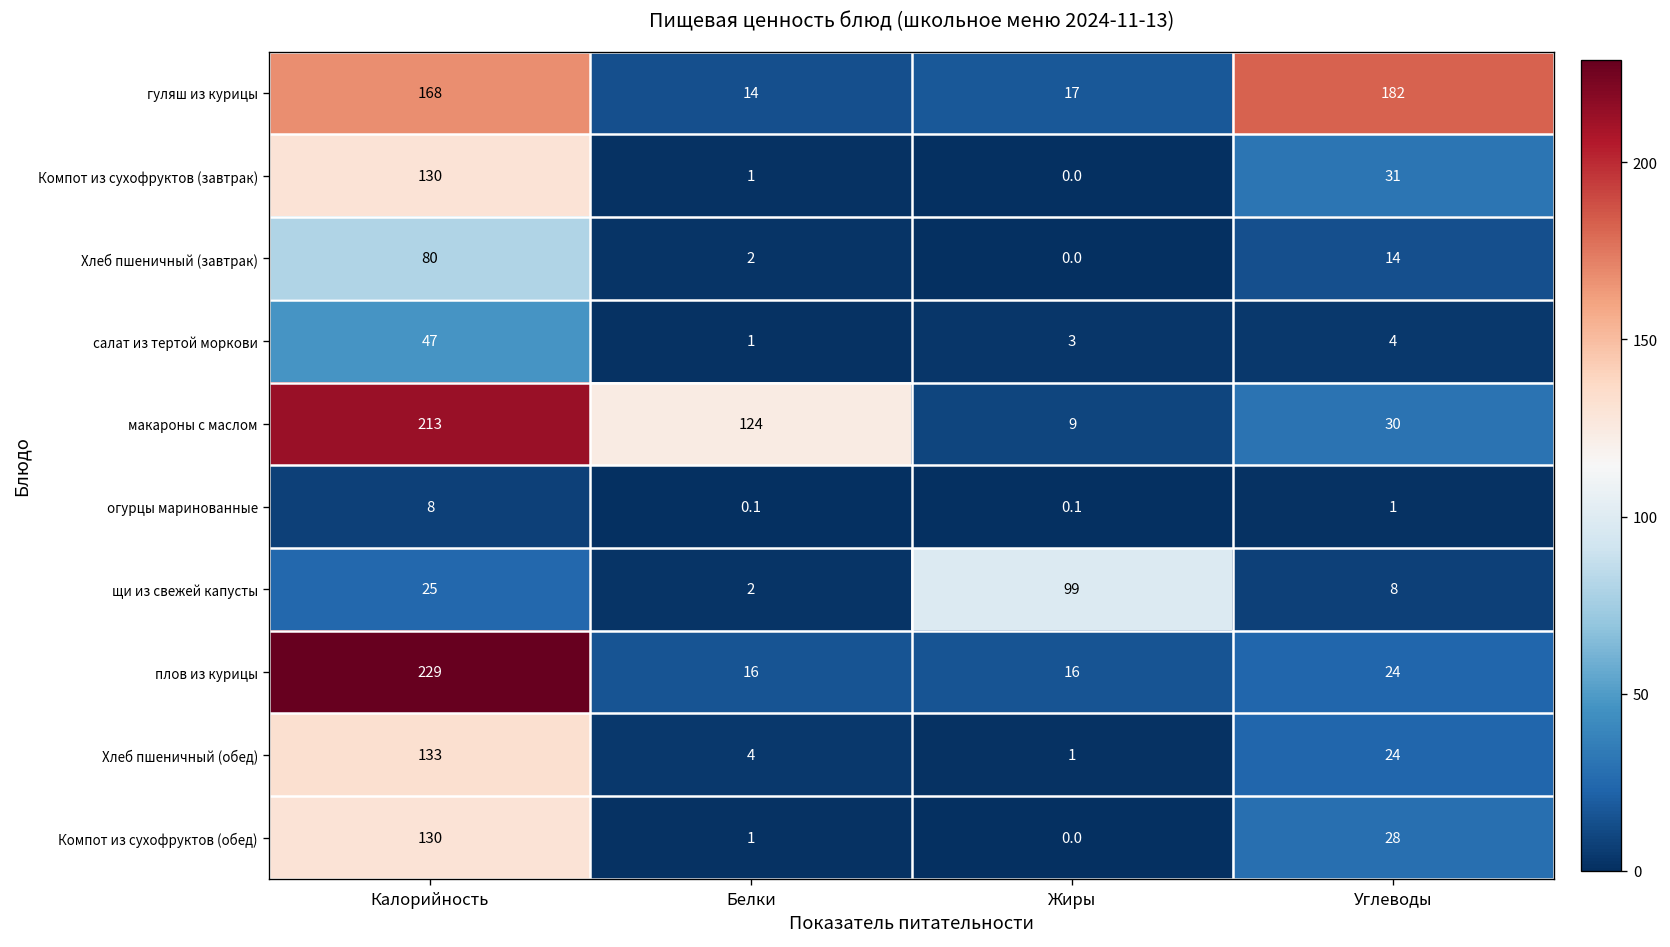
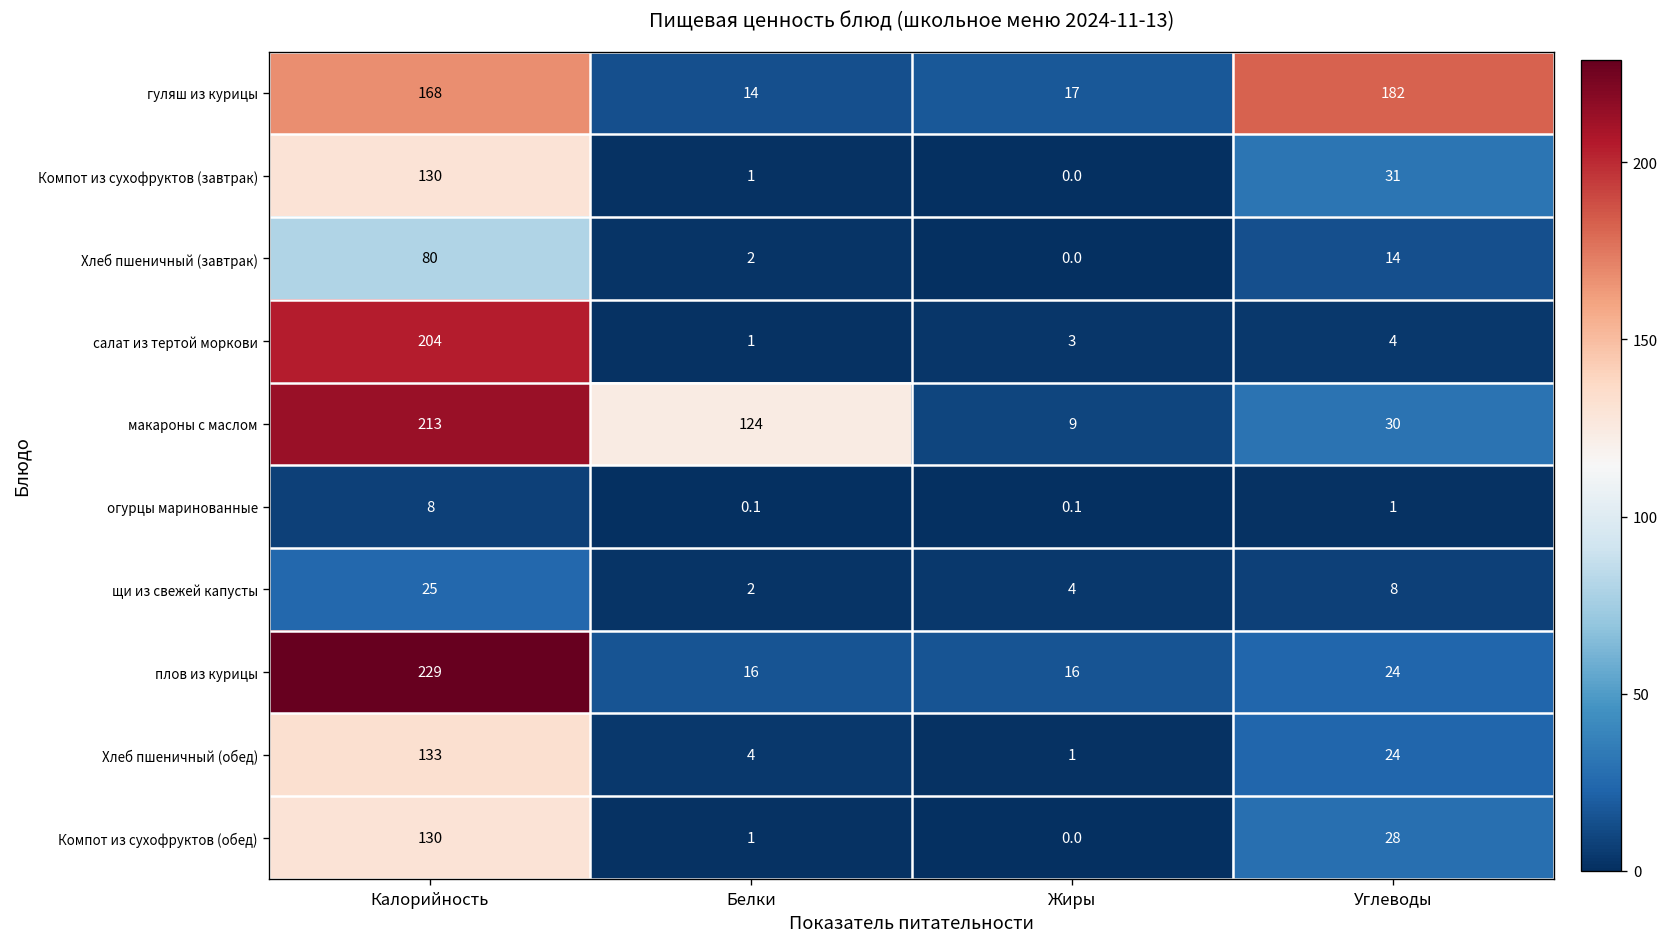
  {
    "гуляш из курицы": {
      "Калорийность": 168,
      "Белки": 14,
      "Жиры": 17,
      "Углеводы": 182
    },
    "Компот из сухофруктов (завтрак)": {
      "Калорийность": 130,
      "Белки": 1,
      "Жиры": 0.0,
      "Углеводы": 31
    },
    "Хлеб пшеничный (завтрак)": {
      "Калорийность": 80,
      "Белки": 2,
      "Жиры": 0.0,
      "Углеводы": 14
    },
    "салат из тертой моркови": {
-     "Калорийность": 47,
+     "Калорийность": 204,
      "Белки": 1,
      "Жиры": 3,
      "Углеводы": 4
    },
    "макароны с маслом": {
      "Калорийность": 213,
      "Белки": 124,
      "Жиры": 9,
      "Углеводы": 30
    },
    "огурцы маринованные": {
      "Калорийность": 8,
      "Белки": 0.1,
      "Жиры": 0.1,
      "Углеводы": 1
    },
    "щи из свежей капусты": {
      "Калорийность": 25,
      "Белки": 2,
-     "Жиры": 99,
+     "Жиры": 4,
      "Углеводы": 8
    },
    "плов из курицы": {
      "Калорийность": 229,
      "Белки": 16,
      "Жиры": 16,
      "Углеводы": 24
    },
    "Хлеб пшеничный (обед)": {
      "Калорийность": 133,
      "Белки": 4,
      "Жиры": 1,
      "Углеводы": 24
    },
    "Компот из сухофруктов (обед)": {
      "Калорийность": 130,
      "Белки": 1,
      "Жиры": 0.0,
      "Углеводы": 28
    }
  }
